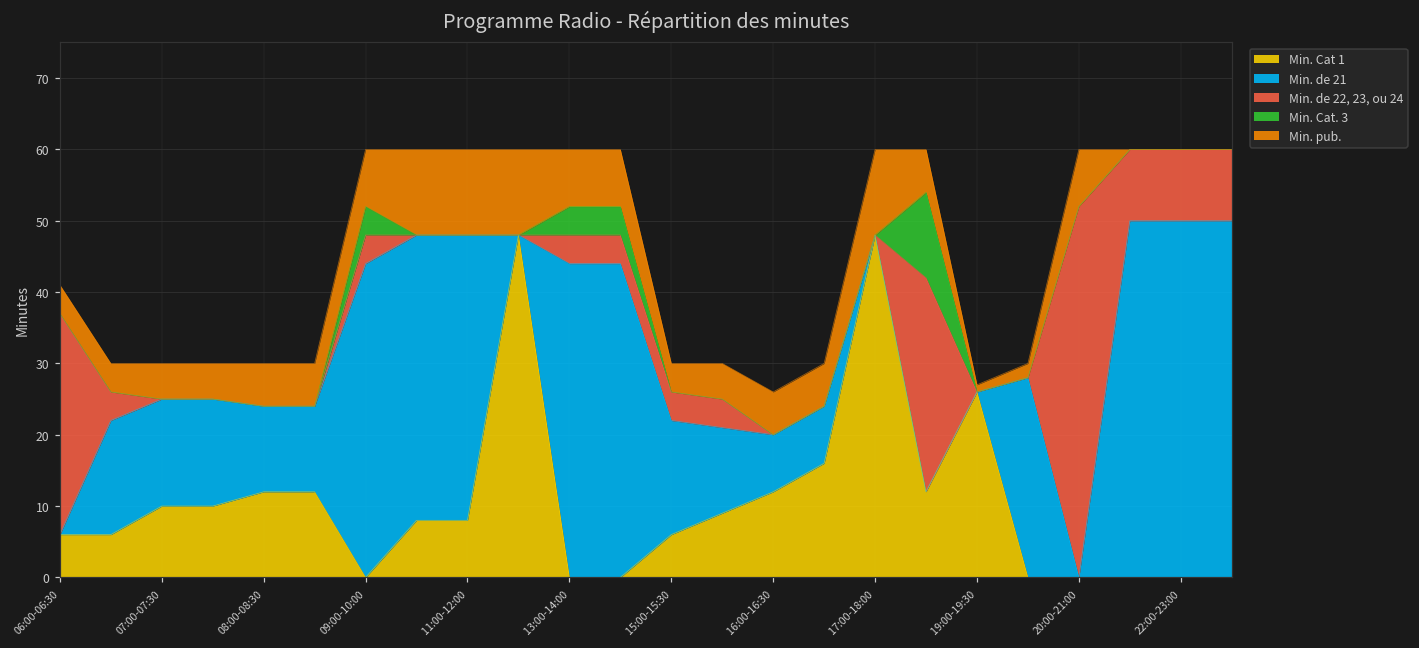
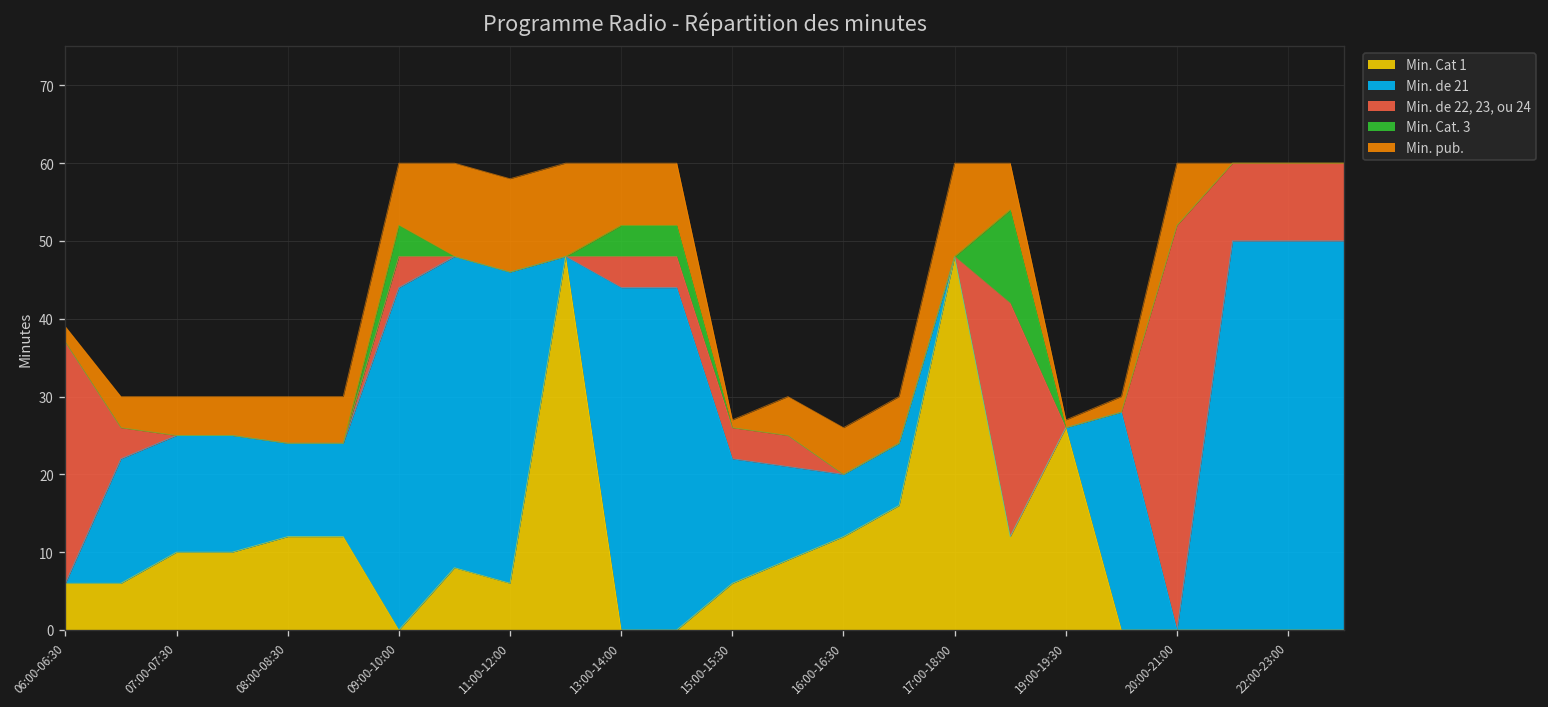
  {
    "Min. Cat 1": {
      "07:00-07:30": 10,
      "08:00-08:30": 12,
      "09:00-10:00": 0,
-     "11:00-12:00": 8,
+     "11:00-12:00": 6,
      "13:00-14:00": 0,
      "15:00-15:30": 6,
      "16:00-16:30": 12,
      "22:00-23:00": 0
    },
    "Min. de 21": {
      "09:00-10:00": 44,
      "13:00-14:00": 44,
      "15:00-15:30": 16,
      "22:00-23:00": 50
    },
    "Min. de 22, 23, ou 24": {
      "09:00-10:00": 4,
      "13:00-14:00": 4
    },
    "Min. Cat. 3": {
      "09:00-10:00": 4,
      "13:00-14:00": 4
    },
    "Min. pub.": {
-     "06:00-06:30": 4,
+     "06:00-06:30": 2,
      "07:00-07:30": 5,
      "08:00-08:30": 6,
      "09:00-10:00": 8,
      "11:00-12:00": 12,
      "13:00-14:00": 8,
-     "15:00-15:30": 4,
+     "15:00-15:30": 1,
      "16:00-16:30": 6,
      "17:00-18:00": 12,
      "19:00-19:30": 1,
      "20:00-21:00": 8
    }
  }
